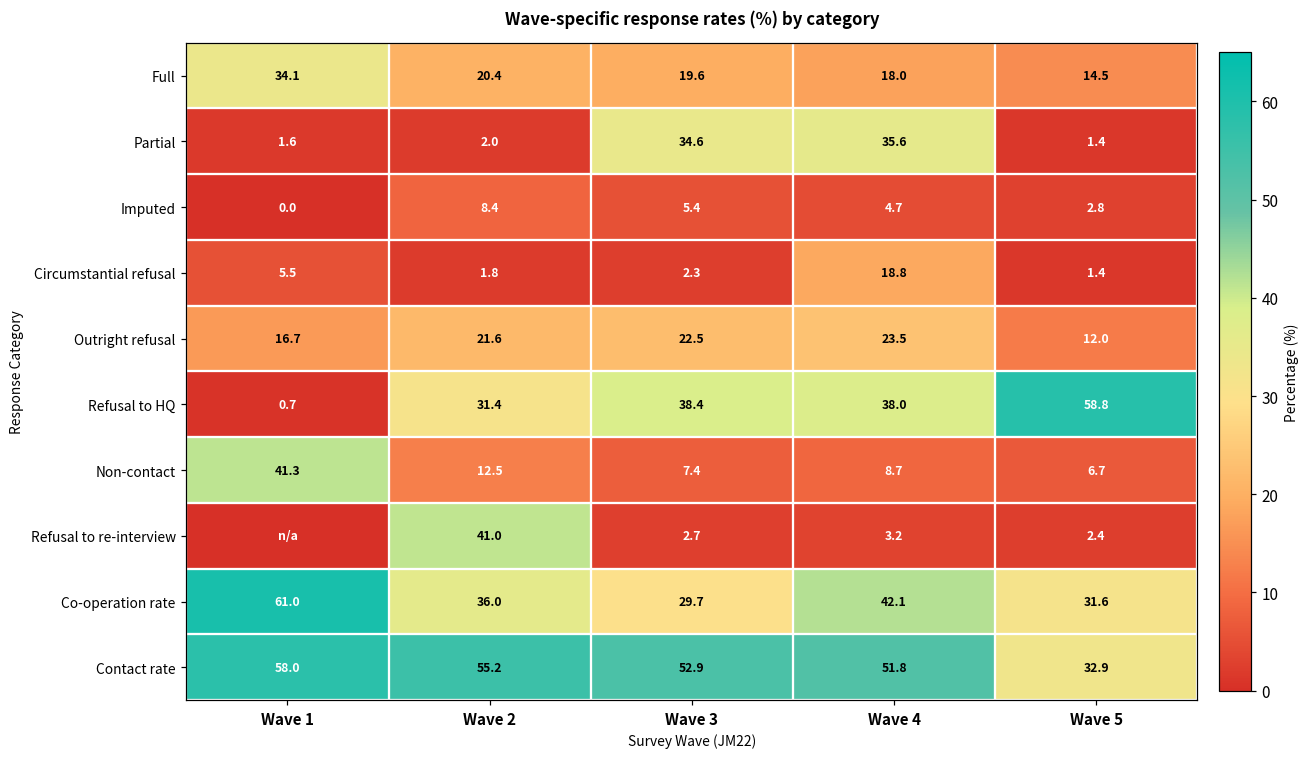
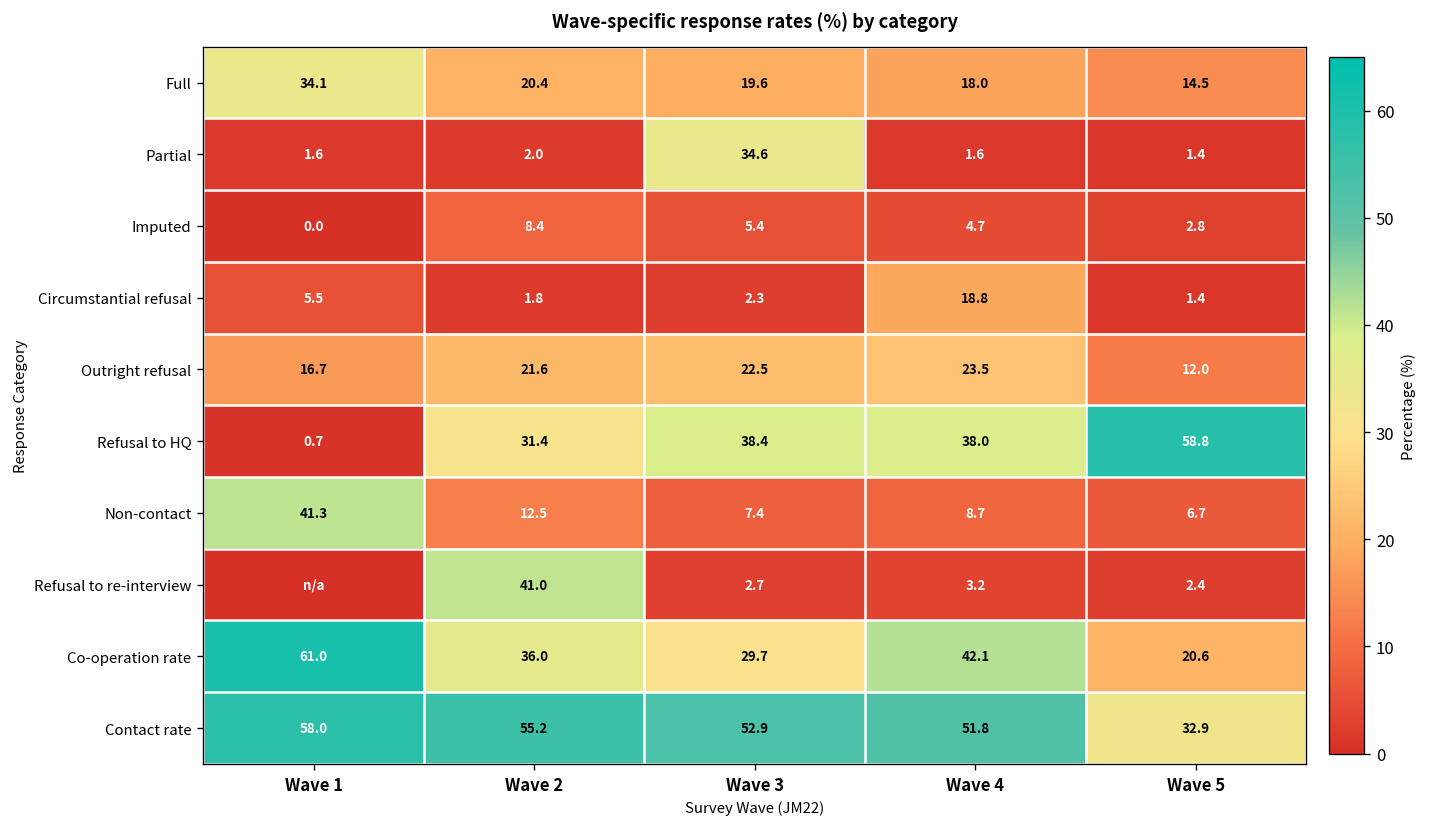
  {
    "Full": {
      "Wave 1": 34.1,
      "Wave 2": 20.4,
      "Wave 3": 19.6,
      "Wave 4": 18.0,
      "Wave 5": 14.5
    },
    "Partial": {
      "Wave 1": 1.6,
      "Wave 2": 2.0,
      "Wave 3": 34.6,
-     "Wave 4": 35.6,
+     "Wave 4": 1.6,
      "Wave 5": 1.4
    },
    "Imputed": {
      "Wave 1": 0.0,
      "Wave 2": 8.4,
      "Wave 3": 5.4,
      "Wave 4": 4.7,
      "Wave 5": 2.8
    },
    "Circumstantial refusal": {
      "Wave 1": 5.5,
      "Wave 2": 1.8,
      "Wave 3": 2.3,
      "Wave 4": 18.8,
      "Wave 5": 1.4
    },
    "Outright refusal": {
      "Wave 1": 16.7,
      "Wave 2": 21.6,
      "Wave 3": 22.5,
      "Wave 4": 23.5,
      "Wave 5": 12.0
    },
    "Refusal to HQ": {
      "Wave 1": 0.7,
      "Wave 2": 31.4,
      "Wave 3": 38.4,
      "Wave 4": 38.0,
      "Wave 5": 58.8
    },
    "Non-contact": {
      "Wave 1": 41.3,
      "Wave 2": 12.5,
      "Wave 3": 7.4,
      "Wave 4": 8.7,
      "Wave 5": 6.7
    },
    "Refusal to re-interview": {
      "Wave 2": 41.0,
      "Wave 3": 2.7,
      "Wave 4": 3.2,
      "Wave 5": 2.4
    },
    "Co-operation rate": {
      "Wave 1": 61.0,
      "Wave 2": 36.0,
      "Wave 3": 29.7,
      "Wave 4": 42.1,
-     "Wave 5": 31.6
+     "Wave 5": 20.6
    },
    "Contact rate": {
      "Wave 1": 58.0,
      "Wave 2": 55.2,
      "Wave 3": 52.9,
      "Wave 4": 51.8,
      "Wave 5": 32.9
    }
  }
